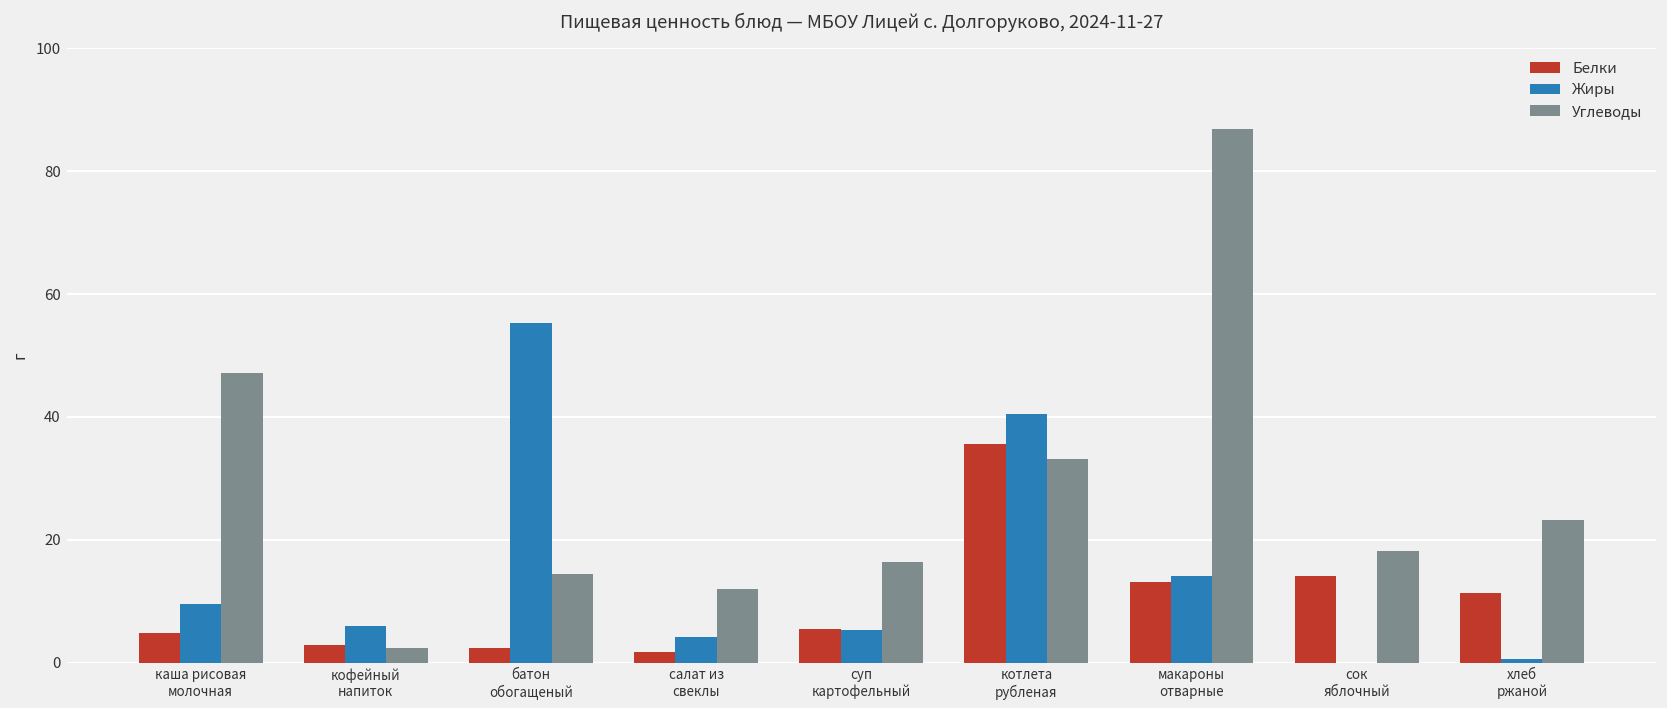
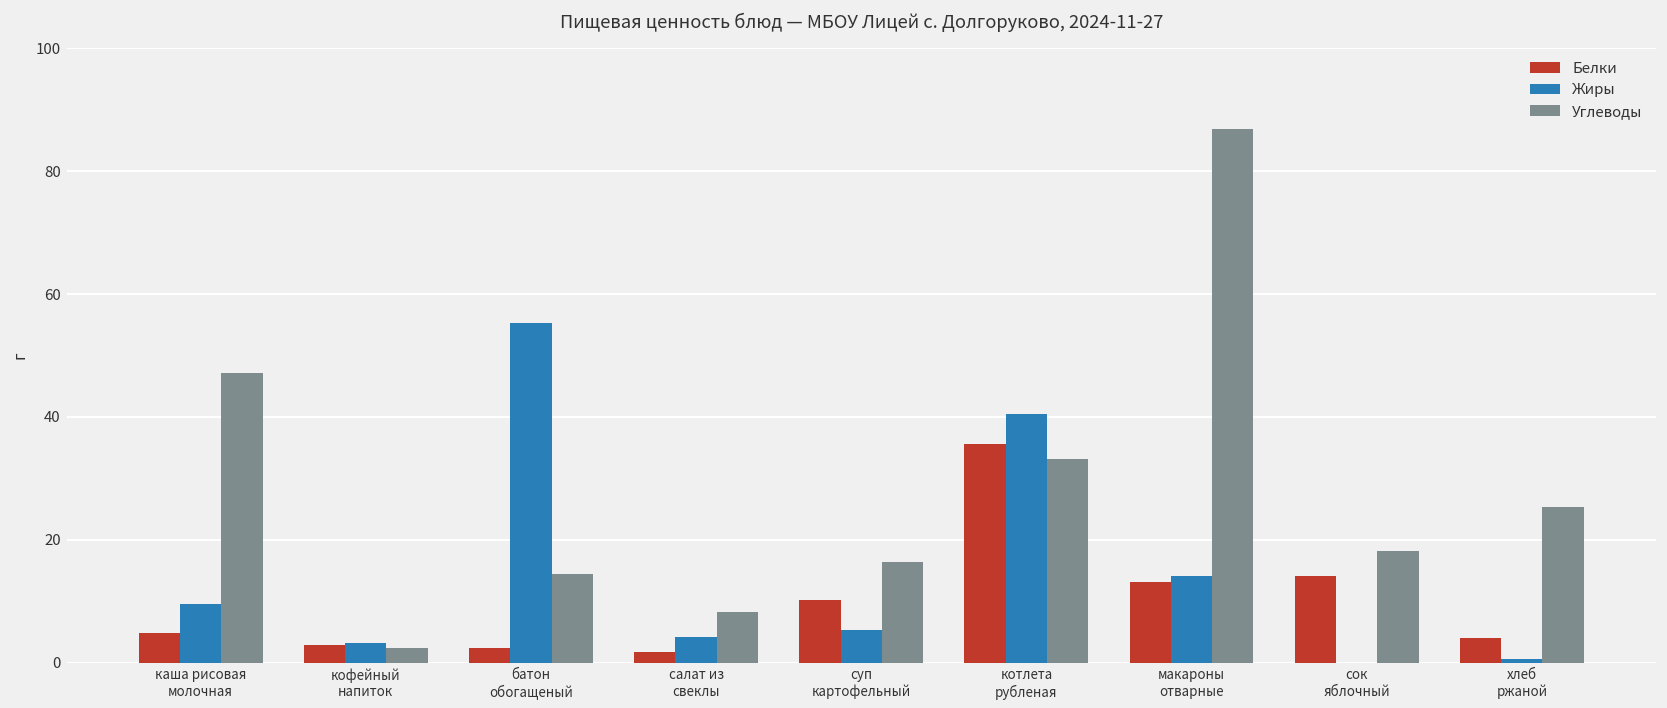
  {
    "Белки": {
      "каша рисовая молочная": 5,
      "кофейный напиток": 3,
      "батон обогащеный": 2,
      "салат из свеклы": 2,
-     "суп картофельный": 5,
+     "суп картофельный": 10,
      "котлета рубленая": 36,
      "макароны отварные": 13,
      "сок яблочный": 14,
-     "хлеб ржаной": 11
+     "хлеб ржаной": 4
    },
    "Жиры": {
      "каша рисовая молочная": 9,
-     "кофейный напиток": 6,
+     "кофейный напиток": 3,
      "батон обогащеный": 55,
      "салат из свеклы": 4,
      "суп картофельный": 5,
      "котлета рубленая": 40,
      "макароны отварные": 14,
      "сок яблочный": 0,
      "хлеб ржаной": 1
    },
    "Углеводы": {
      "каша рисовая молочная": 47,
      "кофейный напиток": 2,
      "батон обогащеный": 14,
-     "салат из свеклы": 12,
+     "салат из свеклы": 8,
      "суп картофельный": 16,
      "котлета рубленая": 33,
      "макароны отварные": 87,
      "сок яблочный": 18,
-     "хлеб ржаной": 23
+     "хлеб ржаной": 25
    }
  }
